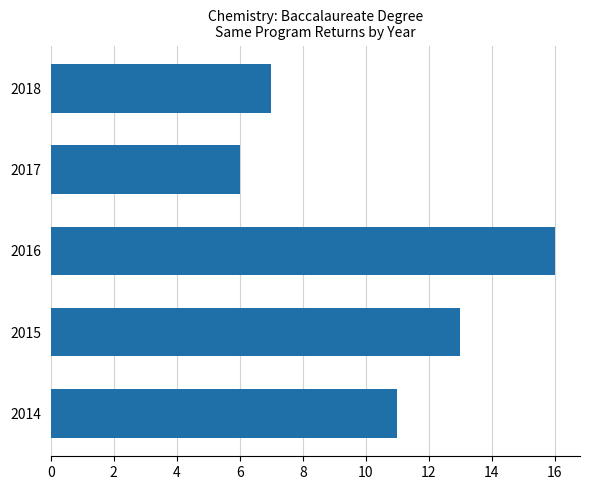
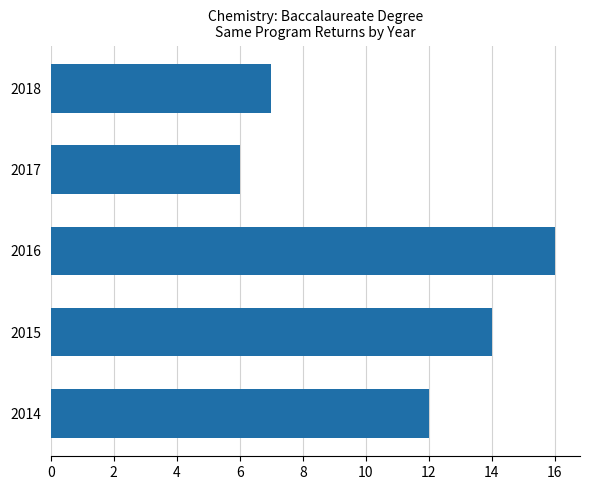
  {
    "2018": 7,
    "2017": 6,
    "2016": 16,
-   "2015": 13,
-   "2014": 11
+   "2015": 14,
+   "2014": 12
  }
